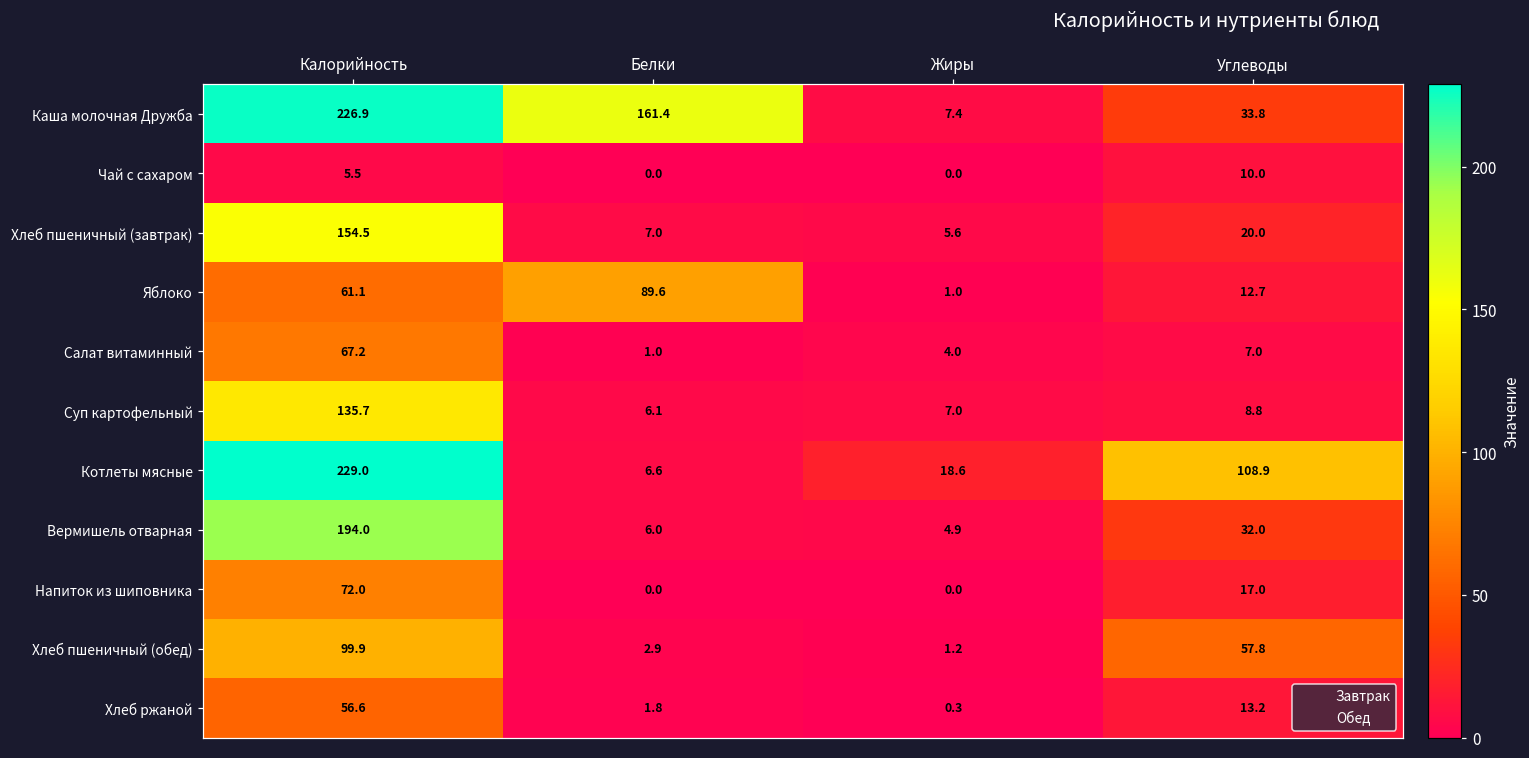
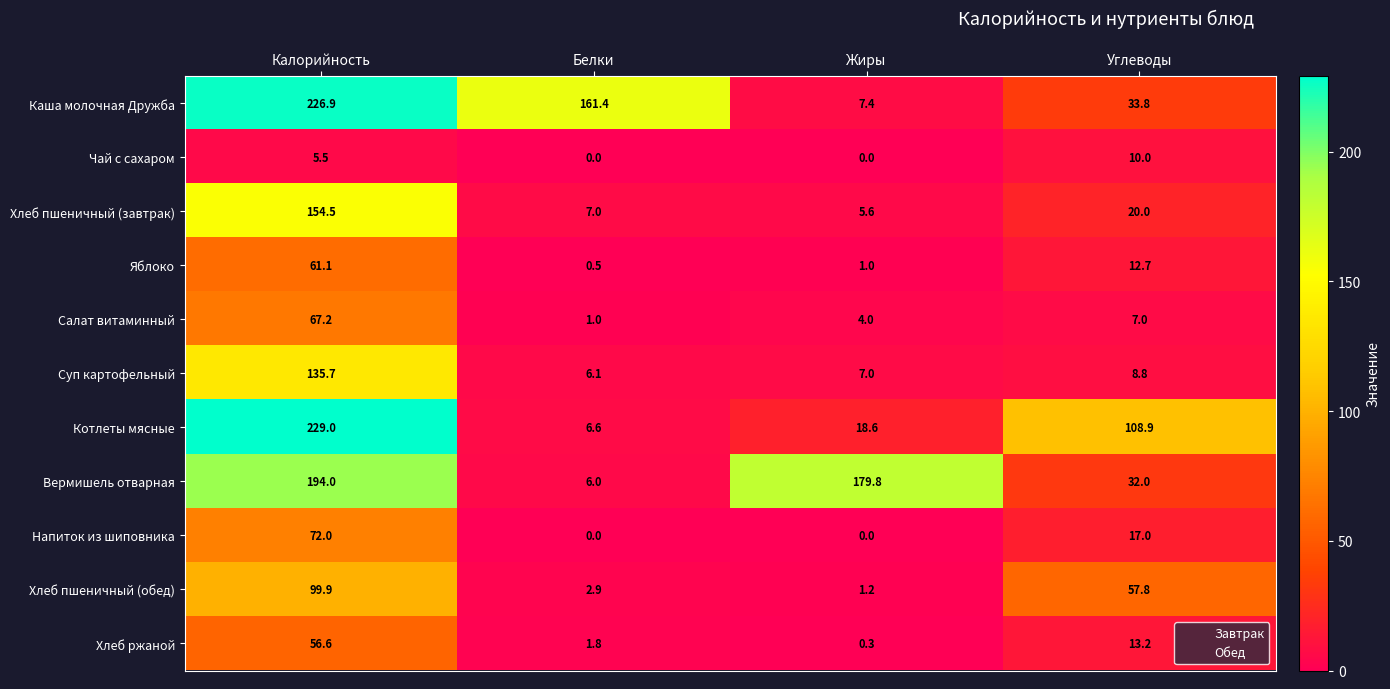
  {
    "Каша молочная Дружба": {
      "Калорийность": 226.9,
      "Белки": 161.4,
      "Жиры": 7.4,
      "Углеводы": 33.8
    },
    "Чай с сахаром": {
      "Калорийность": 5.5,
      "Белки": 0.0,
      "Жиры": 0.0,
      "Углеводы": 10.0
    },
    "Хлеб пшеничный (завтрак)": {
      "Калорийность": 154.5,
      "Белки": 7.0,
      "Жиры": 5.6,
      "Углеводы": 20.0
    },
    "Яблоко": {
      "Калорийность": 61.1,
-     "Белки": 89.6,
+     "Белки": 0.5,
      "Жиры": 1.0,
      "Углеводы": 12.7
    },
    "Салат витаминный": {
      "Калорийность": 67.2,
      "Белки": 1.0,
      "Жиры": 4.0,
      "Углеводы": 7.0
    },
    "Суп картофельный": {
      "Калорийность": 135.7,
      "Белки": 6.1,
      "Жиры": 7.0,
      "Углеводы": 8.8
    },
    "Котлеты мясные": {
      "Калорийность": 229.0,
      "Белки": 6.6,
      "Жиры": 18.6,
      "Углеводы": 108.9
    },
    "Вермишель отварная": {
      "Калорийность": 194.0,
      "Белки": 6.0,
-     "Жиры": 4.9,
+     "Жиры": 179.8,
      "Углеводы": 32.0
    },
    "Напиток из шиповника": {
      "Калорийность": 72.0,
      "Белки": 0.0,
      "Жиры": 0.0,
      "Углеводы": 17.0
    },
    "Хлеб пшеничный (обед)": {
      "Калорийность": 99.9,
      "Белки": 2.9,
      "Жиры": 1.2,
      "Углеводы": 57.8
    },
    "Хлеб ржаной": {
      "Калорийность": 56.6,
      "Белки": 1.8,
      "Жиры": 0.3,
      "Углеводы": 13.2
    }
  }
